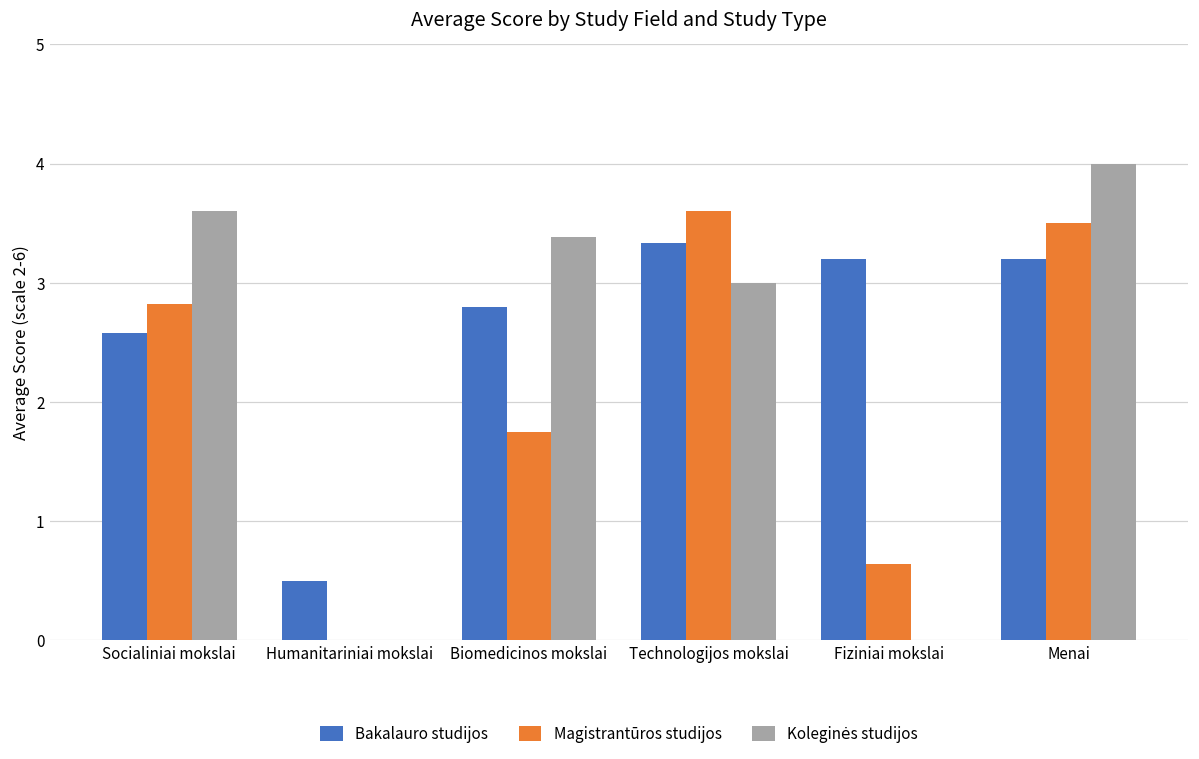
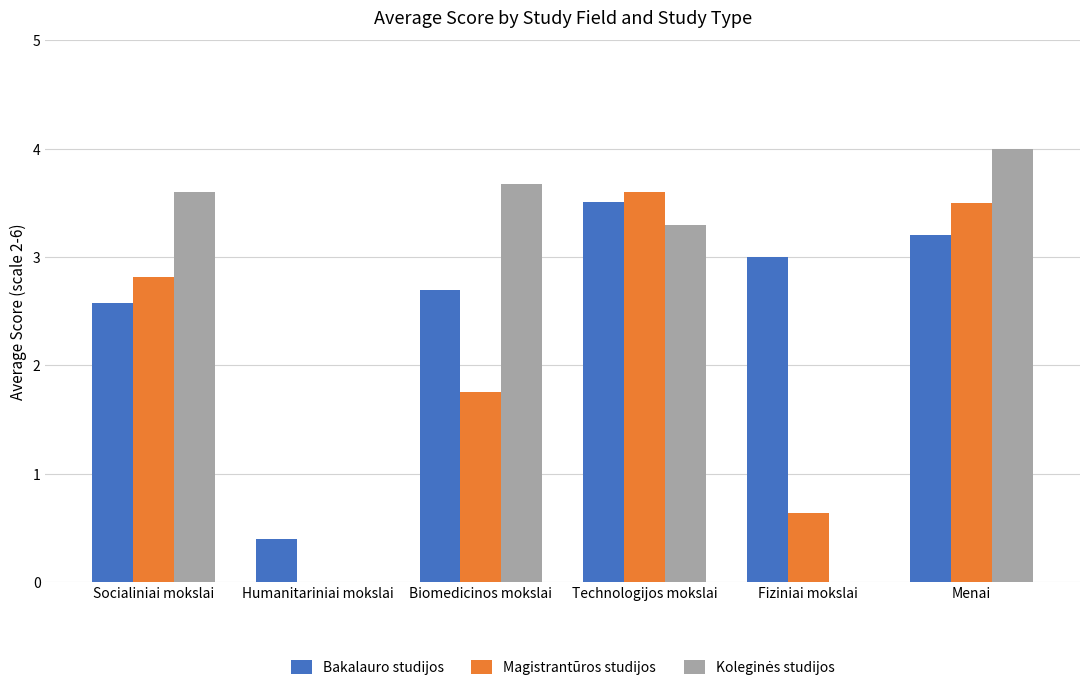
  {
    "Bakalauro studijos": {
      "Socialiniai mokslai": 2.58,
-     "Humanitariniai mokslai": 0.5,
-     "Biomedicinos mokslai": 2.8,
-     "Technologijos mokslai": 3.33,
-     "Fiziniai mokslai": 3.2,
+     "Humanitariniai mokslai": 0.4,
+     "Biomedicinos mokslai": 2.7,
+     "Technologijos mokslai": 3.51,
+     "Fiziniai mokslai": 3.0,
      "Menai": 3.20
    },
    "Magistrantūros studijos": {
      "Socialiniai mokslai": 2.82,
      "Humanitariniai mokslai": 0.00,
      "Biomedicinos mokslai": 1.75,
      "Technologijos mokslai": 3.60,
      "Fiziniai mokslai": 0.64,
      "Menai": 3.50
    },
    "Koleginės studijos": {
      "Socialiniai mokslai": 3.60,
      "Humanitariniai mokslai": 0.00,
-     "Biomedicinos mokslai": 3.38,
-     "Technologijos mokslai": 3.0,
+     "Biomedicinos mokslai": 3.67,
+     "Technologijos mokslai": 3.3,
      "Fiziniai mokslai": 0.00,
      "Menai": 4.00
    }
  }
